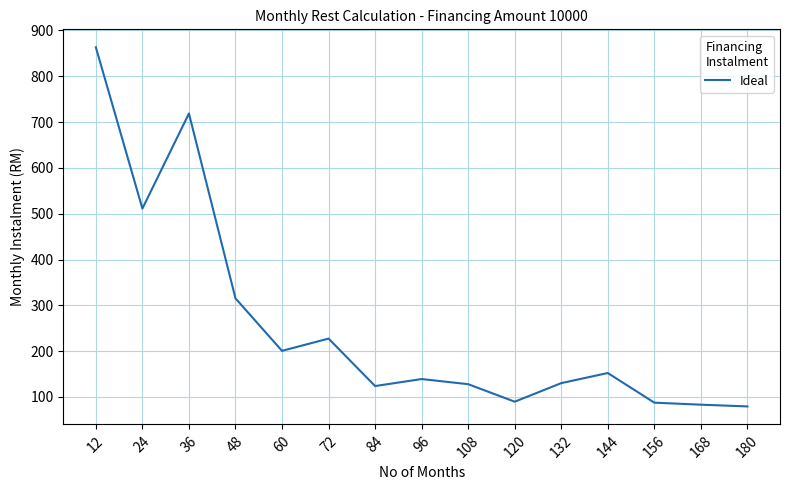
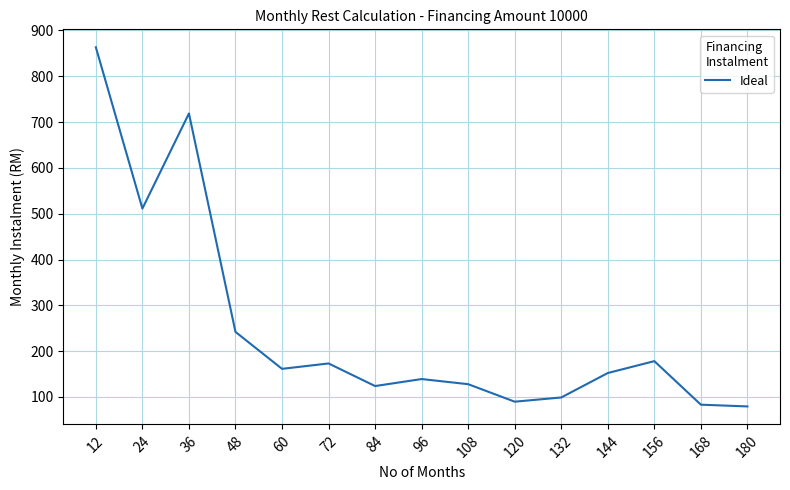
  {
    "12": 860,
    "24": 510,
    "36": 720,
-   "48": 320,
-   "60": 200,
-   "72": 230,
+   "48": 240,
+   "60": 160,
+   "72": 170,
    "84": 120,
    "96": 140,
    "108": 130,
    "120": 90,
-   "132": 130,
+   "132": 100,
    "144": 150,
-   "156": 90,
+   "156": 180,
    "168": 80,
    "180": 80
  }
